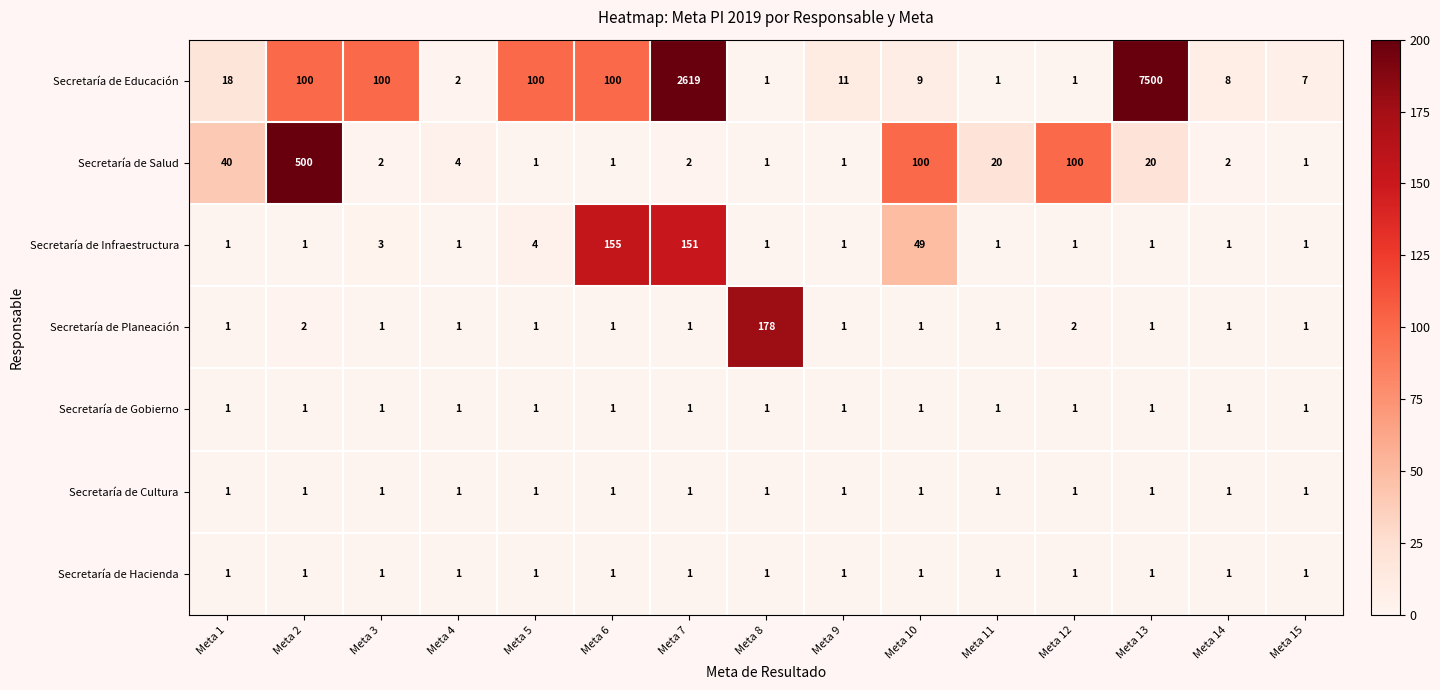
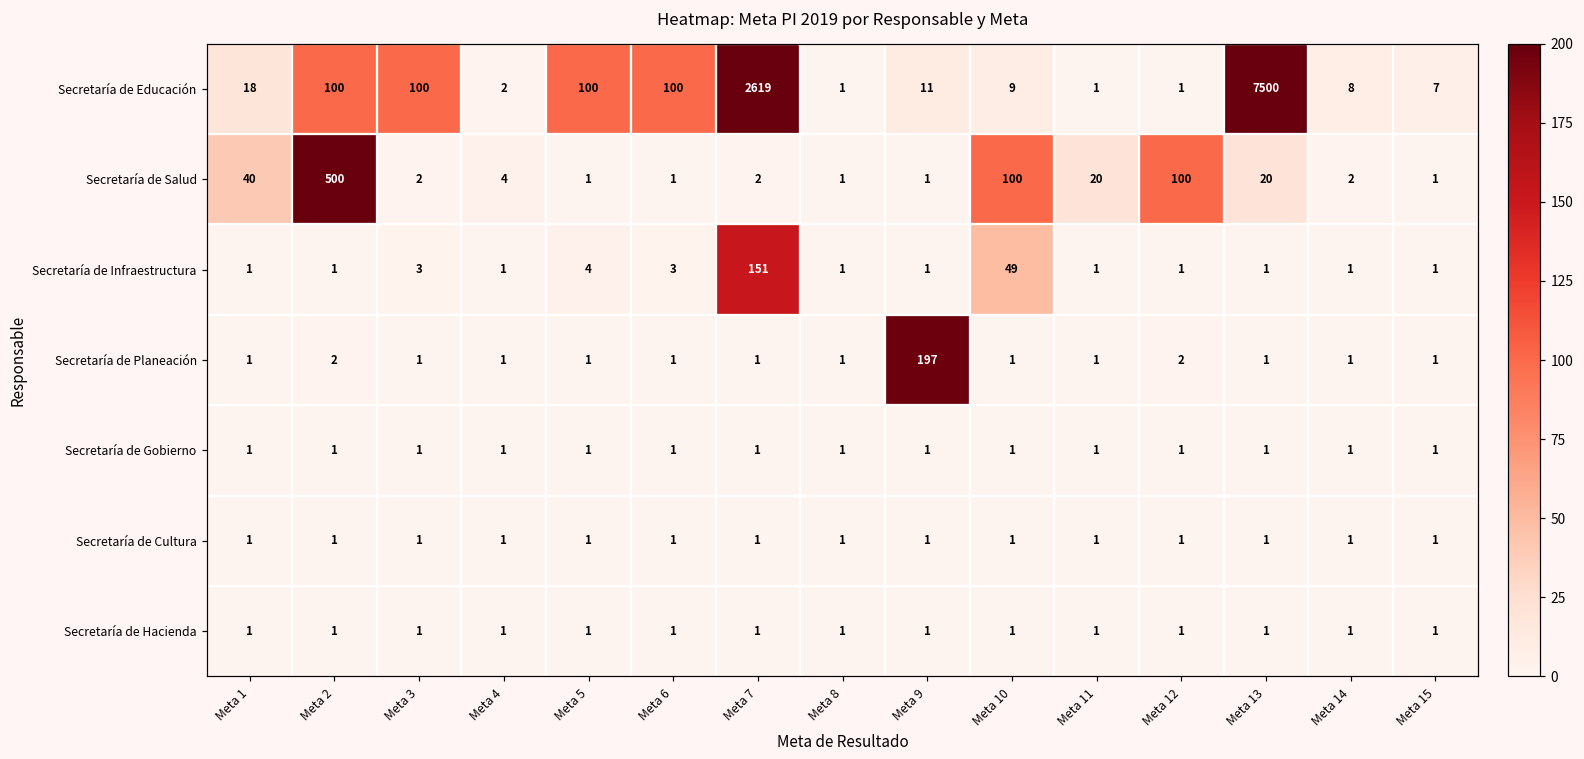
  {
    "Secretaría de Educación": {
      "Meta 1": 18,
      "Meta 2": 100,
      "Meta 3": 100,
      "Meta 4": 2,
      "Meta 5": 100,
      "Meta 6": 100,
      "Meta 7": 2619,
      "Meta 8": 1,
      "Meta 9": 11,
      "Meta 10": 9,
      "Meta 11": 1,
      "Meta 12": 1,
      "Meta 13": 7500,
      "Meta 14": 8,
      "Meta 15": 7
    },
    "Secretaría de Salud": {
      "Meta 1": 40,
      "Meta 2": 500,
      "Meta 3": 2,
      "Meta 4": 4,
      "Meta 5": 1,
      "Meta 6": 1,
      "Meta 7": 2,
      "Meta 8": 1,
      "Meta 9": 1,
      "Meta 10": 100,
      "Meta 11": 20,
      "Meta 12": 100,
      "Meta 13": 20,
      "Meta 14": 2,
      "Meta 15": 1
    },
    "Secretaría de Infraestructura": {
      "Meta 1": 1,
      "Meta 2": 1,
      "Meta 3": 3,
      "Meta 4": 1,
      "Meta 5": 4,
-     "Meta 6": 155,
+     "Meta 6": 3,
      "Meta 7": 151,
      "Meta 8": 1,
      "Meta 9": 1,
      "Meta 10": 49,
      "Meta 11": 1,
      "Meta 12": 1,
      "Meta 13": 1,
      "Meta 14": 1,
      "Meta 15": 1
    },
    "Secretaría de Planeación": {
      "Meta 1": 1,
      "Meta 2": 2,
      "Meta 3": 1,
      "Meta 4": 1,
      "Meta 5": 1,
      "Meta 6": 1,
      "Meta 7": 1,
-     "Meta 8": 178,
-     "Meta 9": 1,
+     "Meta 8": 1,
+     "Meta 9": 197,
      "Meta 10": 1,
      "Meta 11": 1,
      "Meta 12": 2,
      "Meta 13": 1,
      "Meta 14": 1,
      "Meta 15": 1
    },
    "Secretaría de Gobierno": {
      "Meta 1": 1,
      "Meta 2": 1,
      "Meta 3": 1,
      "Meta 4": 1,
      "Meta 5": 1,
      "Meta 6": 1,
      "Meta 7": 1,
      "Meta 8": 1,
      "Meta 9": 1,
      "Meta 10": 1,
      "Meta 11": 1,
      "Meta 12": 1,
      "Meta 13": 1,
      "Meta 14": 1,
      "Meta 15": 1
    },
    "Secretaría de Cultura": {
      "Meta 1": 1,
      "Meta 2": 1,
      "Meta 3": 1,
      "Meta 4": 1,
      "Meta 5": 1,
      "Meta 6": 1,
      "Meta 7": 1,
      "Meta 8": 1,
      "Meta 9": 1,
      "Meta 10": 1,
      "Meta 11": 1,
      "Meta 12": 1,
      "Meta 13": 1,
      "Meta 14": 1,
      "Meta 15": 1
    },
    "Secretaría de Hacienda": {
      "Meta 1": 1,
      "Meta 2": 1,
      "Meta 3": 1,
      "Meta 4": 1,
      "Meta 5": 1,
      "Meta 6": 1,
      "Meta 7": 1,
      "Meta 8": 1,
      "Meta 9": 1,
      "Meta 10": 1,
      "Meta 11": 1,
      "Meta 12": 1,
      "Meta 13": 1,
      "Meta 14": 1,
      "Meta 15": 1
    }
  }
